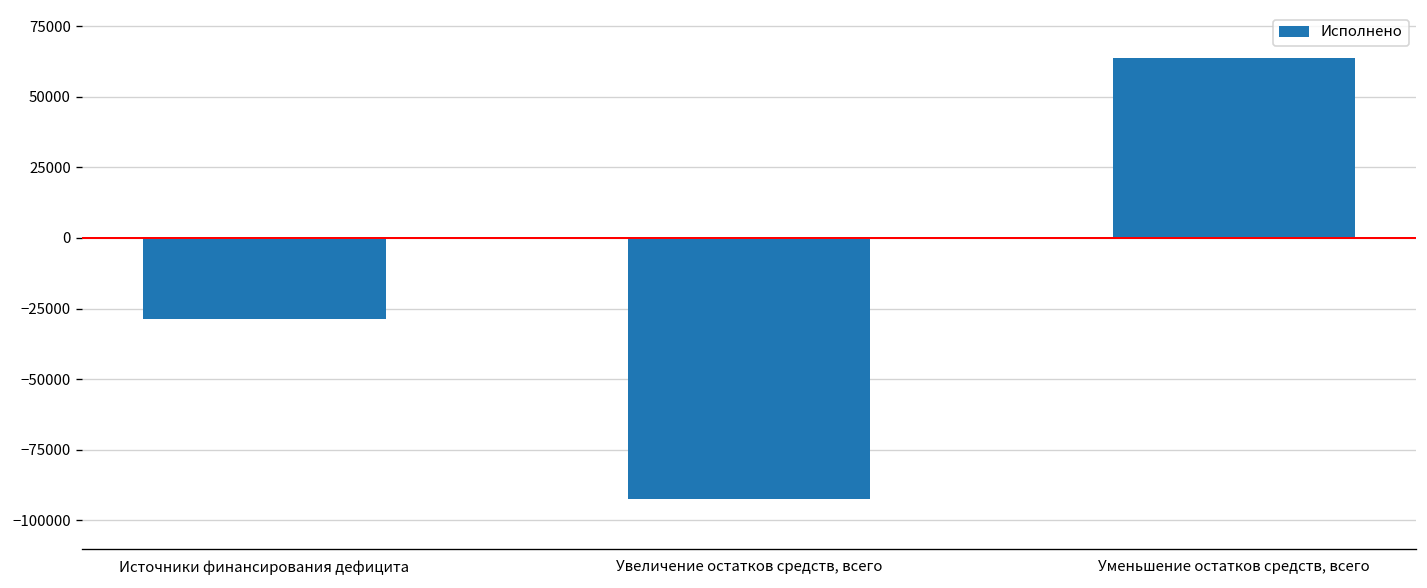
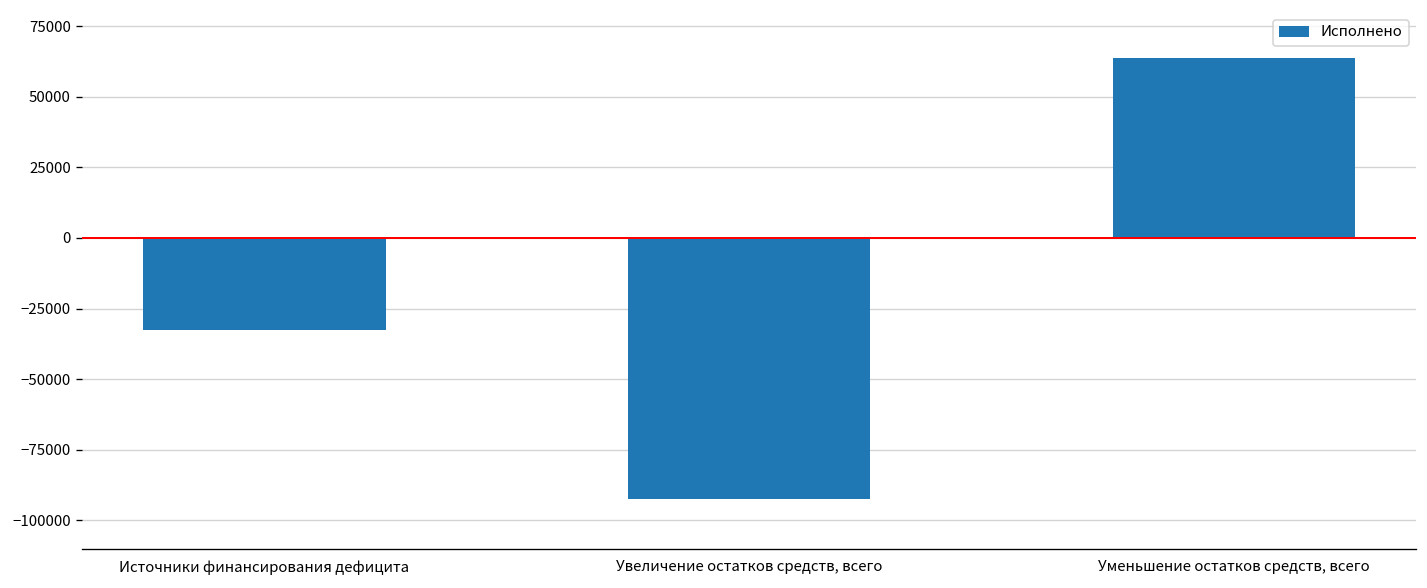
  {
-   "Источники финансирования дефицита": -29000,
+   "Источники финансирования дефицита": -32000,
    "Увеличение остатков средств, всего": -92000,
    "Уменьшение остатков средств, всего": 64000
  }
